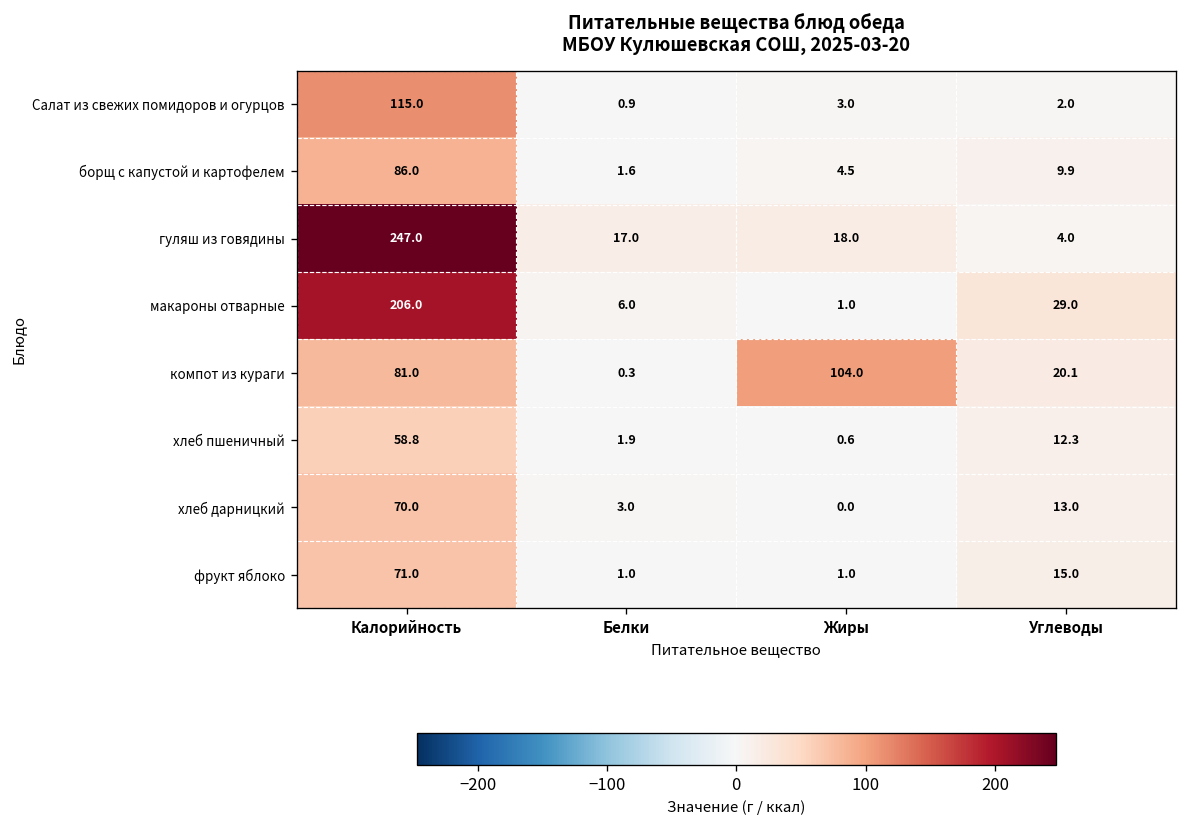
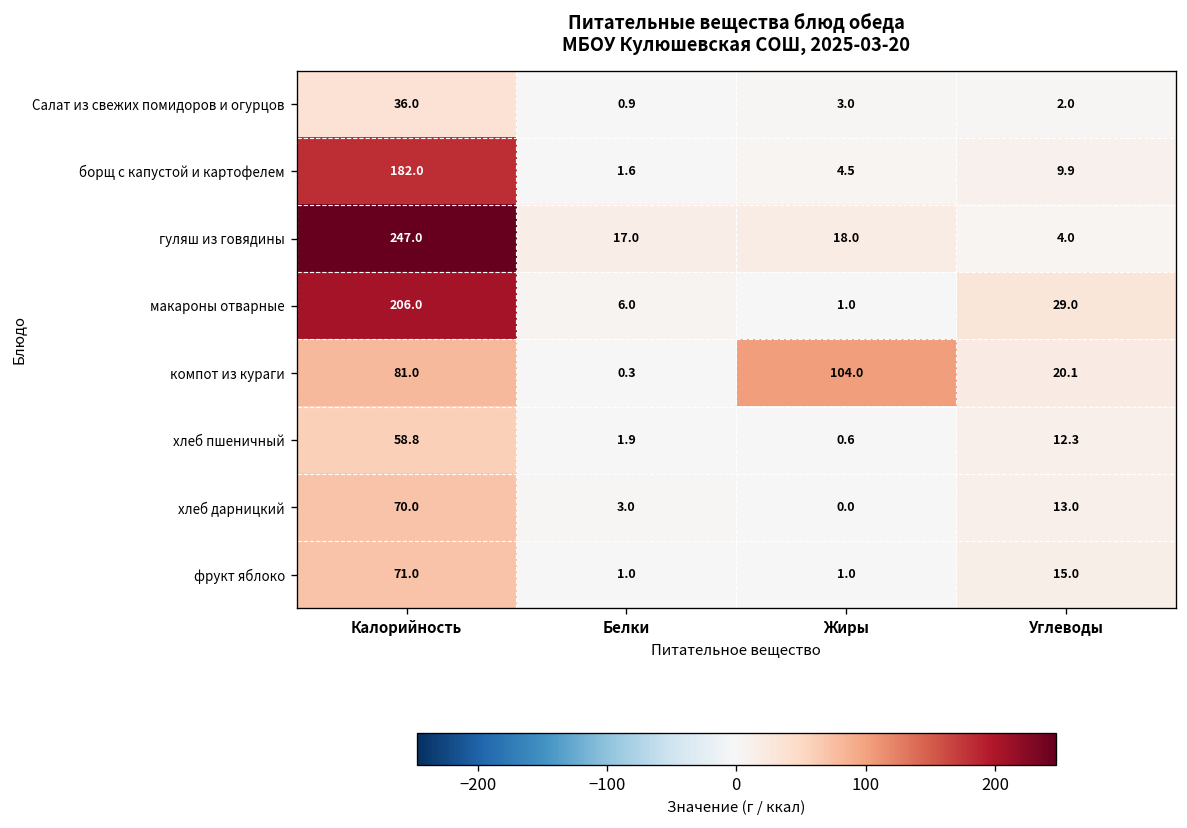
  {
    "Салат из свежих помидоров и огурцов": {
-     "Калорийность": 115.0,
+     "Калорийность": 36.0,
      "Белки": 0.9,
      "Жиры": 3.0,
      "Углеводы": 2.0
    },
    "борщ с капустой и картофелем": {
-     "Калорийность": 86.0,
+     "Калорийность": 182.0,
      "Белки": 1.6,
      "Жиры": 4.5,
      "Углеводы": 9.9
    },
    "гуляш из говядины": {
      "Калорийность": 247.0,
      "Белки": 17.0,
      "Жиры": 18.0,
      "Углеводы": 4.0
    },
    "макароны отварные": {
      "Калорийность": 206.0,
      "Белки": 6.0,
      "Жиры": 1.0,
      "Углеводы": 29.0
    },
    "компот из кураги": {
      "Калорийность": 81.0,
      "Белки": 0.3,
      "Жиры": 104.0,
      "Углеводы": 20.1
    },
    "хлеб пшеничный": {
      "Калорийность": 58.8,
      "Белки": 1.9,
      "Жиры": 0.6,
      "Углеводы": 12.3
    },
    "хлеб дарницкий": {
      "Калорийность": 70.0,
      "Белки": 3.0,
      "Жиры": 0.0,
      "Углеводы": 13.0
    },
    "фрукт яблоко": {
      "Калорийность": 71.0,
      "Белки": 1.0,
      "Жиры": 1.0,
      "Углеводы": 15.0
    }
  }
